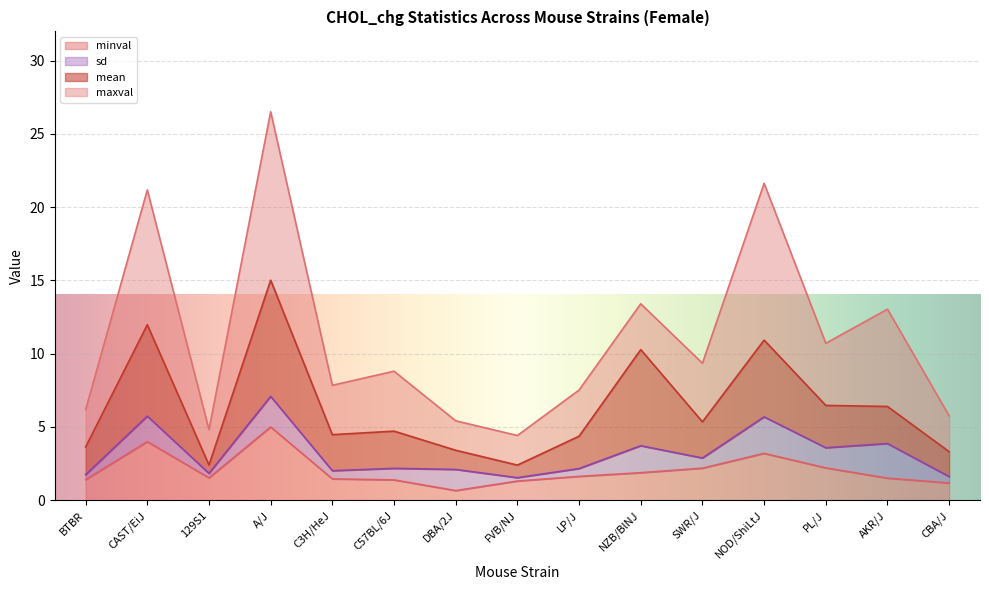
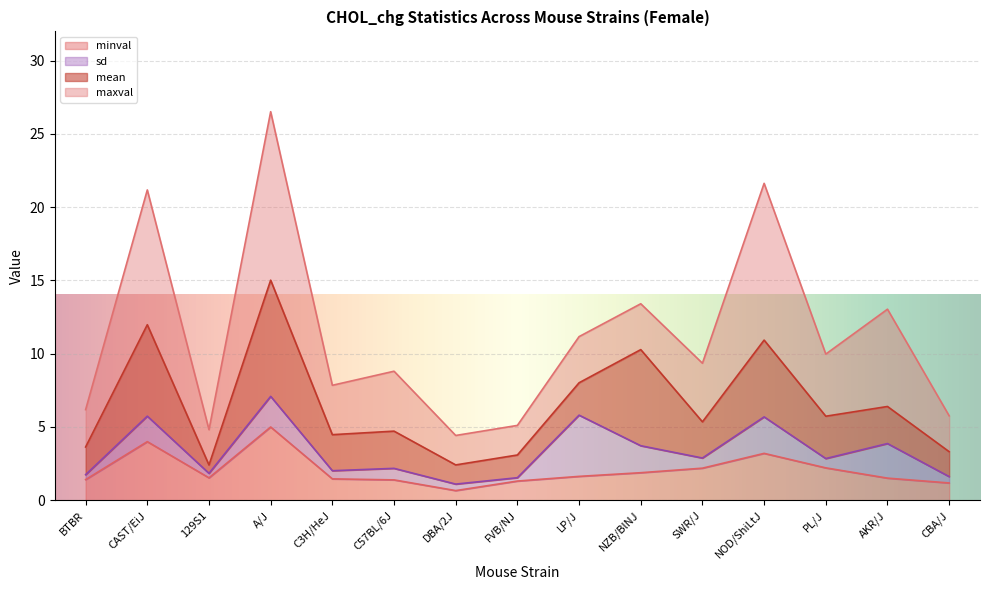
  {
    "sd": {
      "BTBR": 0.3,
      "CAST/EiJ": 1.7,
      "129S1": 0.3,
      "A/J": 2.1,
      "C3H/HeJ": 0.6,
      "C57BL/6J": 0.8,
-     "DBA/2J": 1.4,
+     "DBA/2J": 0.4,
      "FVB/NJ": 0.2,
-     "LP/J": 0.5,
+     "LP/J": 4.2,
      "NZB/BlNJ": 1.8,
      "SWR/J": 0.7,
      "NOD/ShiLtJ": 2.5,
-     "PL/J": 1.4,
+     "PL/J": 0.6,
      "AKR/J": 2.4,
      "CBA/J": 0.4
    },
    "mean": {
      "BTBR": 1.9,
      "CAST/EiJ": 6.2,
      "129S1": 0.6,
      "A/J": 7.9,
      "C3H/HeJ": 2.5,
      "C57BL/6J": 2.5,
      "DBA/2J": 1.3,
-     "FVB/NJ": 0.9,
+     "FVB/NJ": 1.6,
      "LP/J": 2.2,
      "NZB/BlNJ": 6.6,
      "SWR/J": 2.5,
      "NOD/ShiLtJ": 5.2,
      "PL/J": 2.9,
      "AKR/J": 2.5,
      "CBA/J": 1.7
    }
  }
